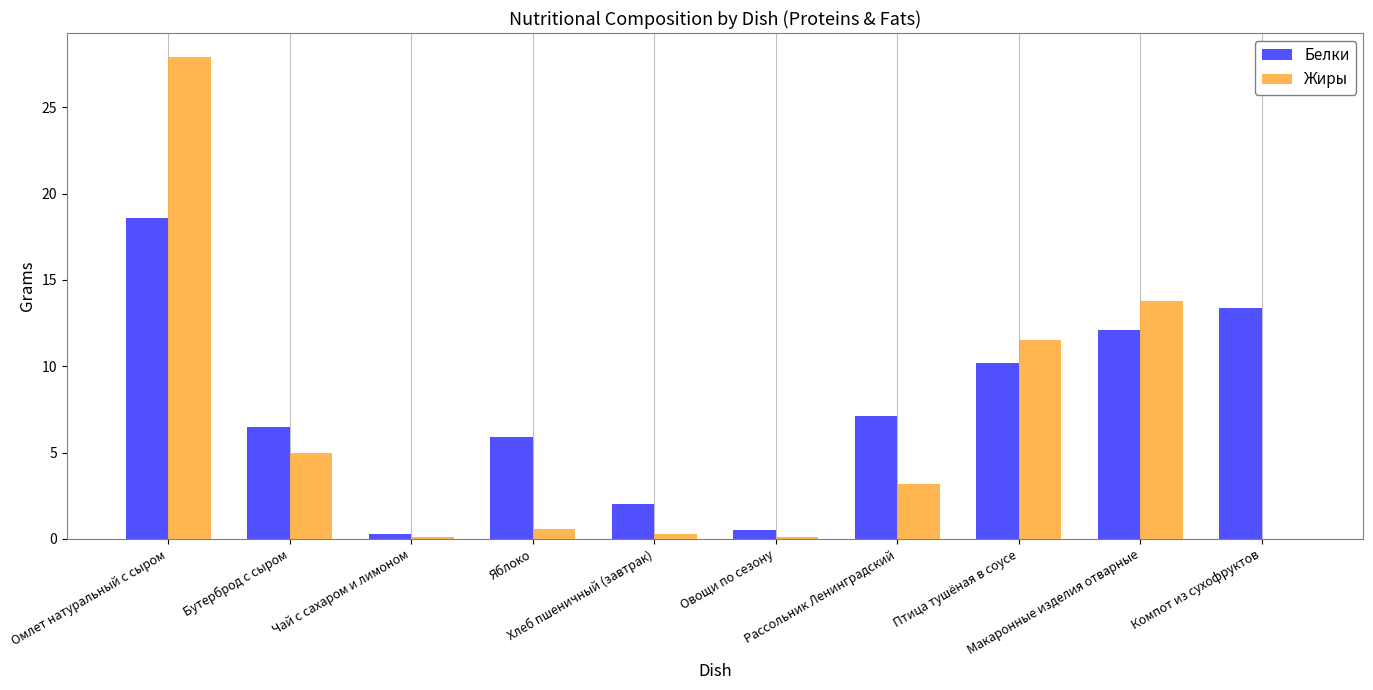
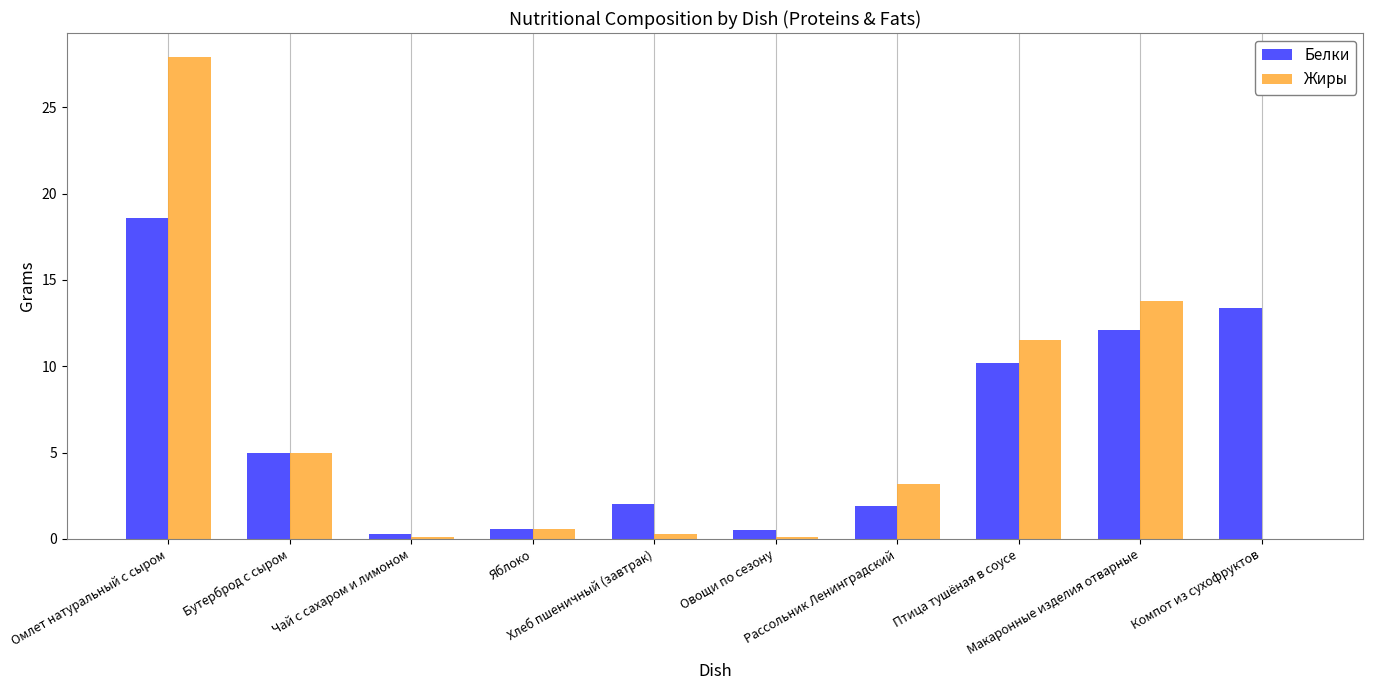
  {
    "Белки": {
      "Омлет натуральный с сыром": 18.6,
-     "Бутерброд с сыром": 6.5,
+     "Бутерброд с сыром": 5.0,
      "Чай с сахаром и лимоном": 0.3,
-     "Яблоко": 5.9,
+     "Яблоко": 0.6,
      "Хлеб пшеничный (завтрак)": 2.0,
      "Овощи по сезону": 0.5,
-     "Рассольник Ленинградский": 7.1,
+     "Рассольник Ленинградский": 1.9,
      "Птица тушёная в соусе": 10.2,
      "Макаронные изделия отварные": 12.1,
      "Компот из сухофруктов": 13.4
    },
    "Жиры": {
      "Омлет натуральный с сыром": 27.9,
      "Бутерброд с сыром": 5.0,
      "Яблоко": 0.6,
      "Хлеб пшеничный (завтрак)": 0.3,
      "Рассольник Ленинградский": 3.2,
      "Птица тушёная в соусе": 11.5,
      "Макаронные изделия отварные": 13.8,
      "Компот из сухофруктов": 0.0
    }
  }
